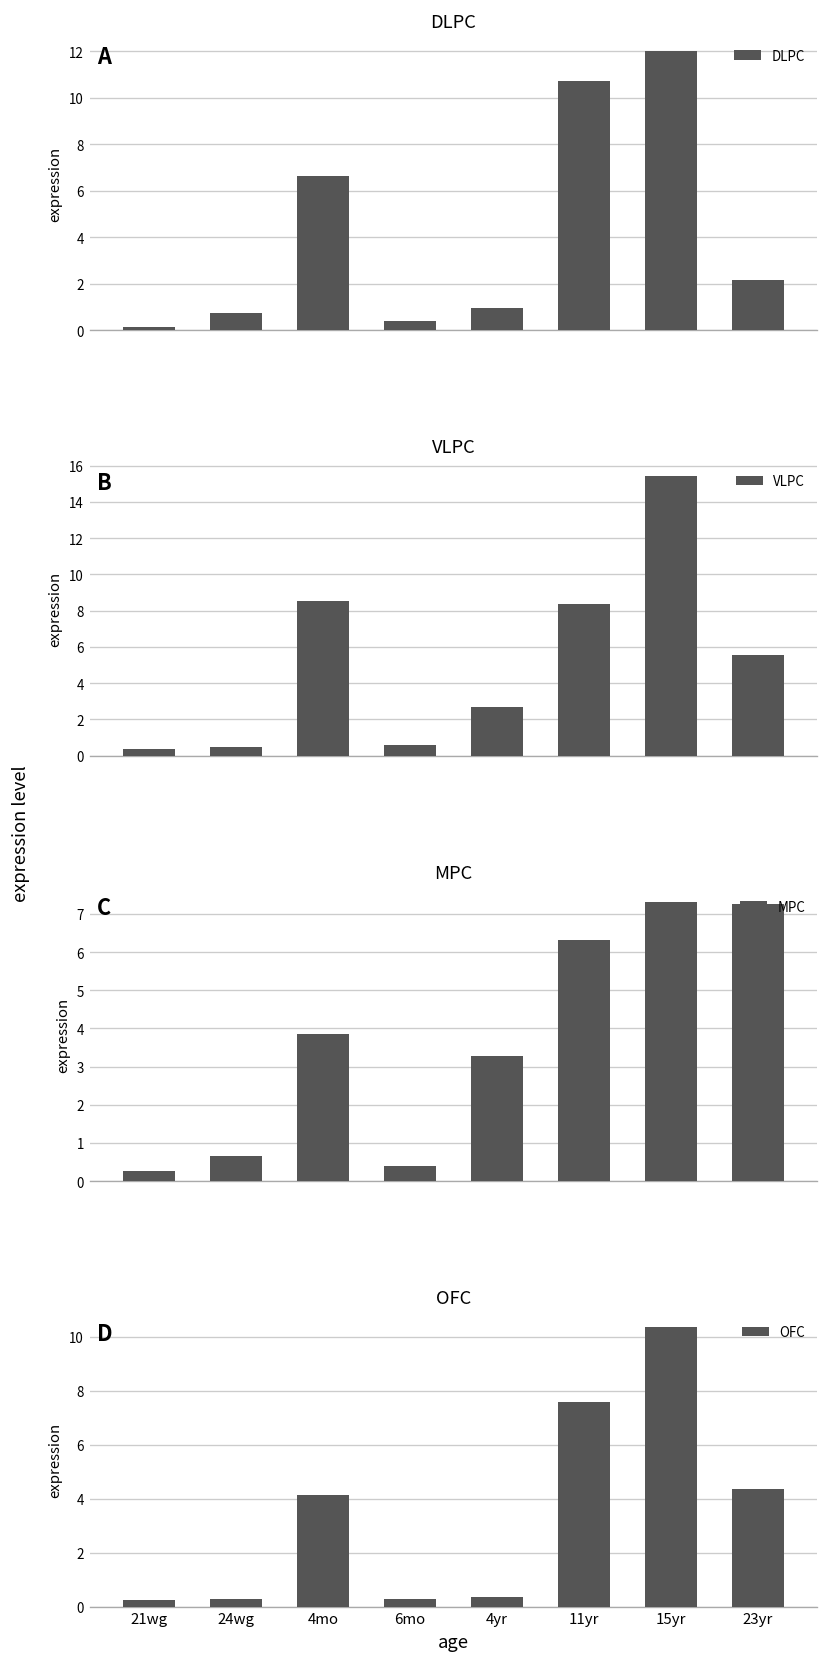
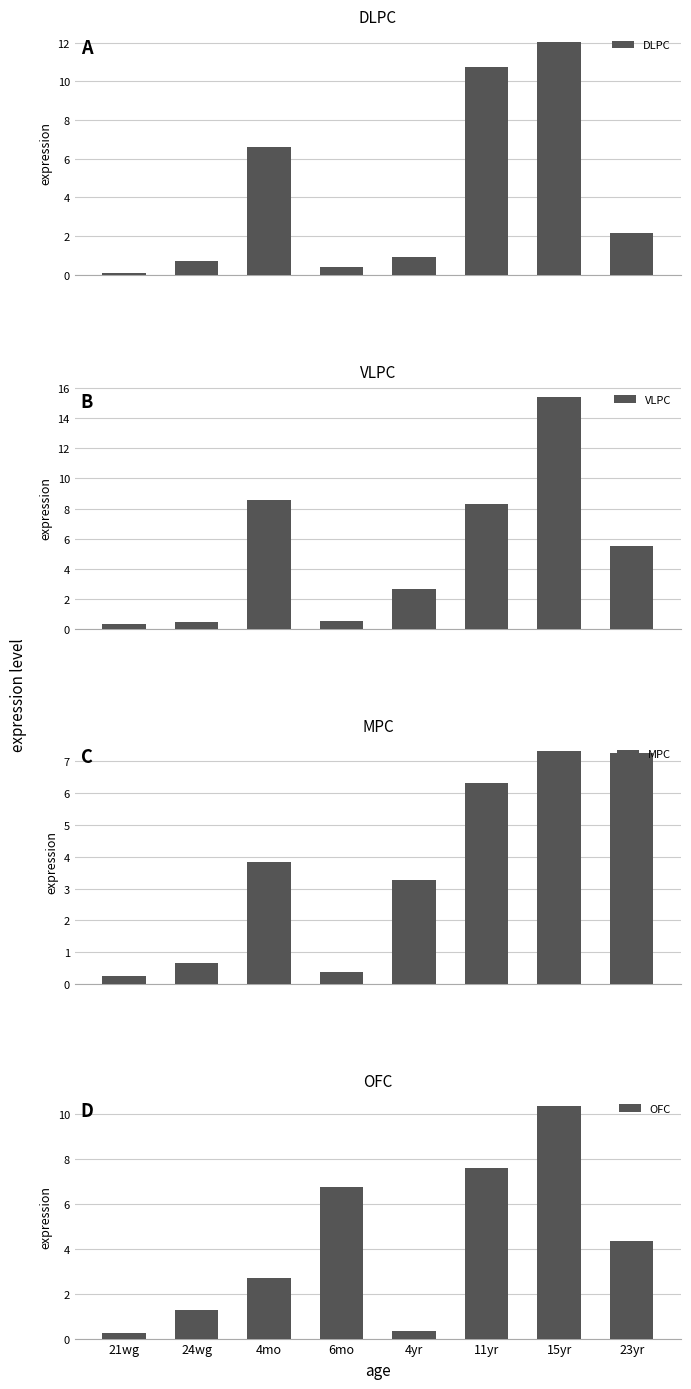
  {
    "OFC": {
      "21wg": 0.2,
-     "24wg": 0.3,
-     "4mo": 4.1,
-     "6mo": 0.3,
+     "24wg": 1.3,
+     "4mo": 2.7,
+     "6mo": 6.7,
      "4yr": 0.3,
      "11yr": 7.6,
      "15yr": 10.4,
      "23yr": 4.3
    }
  }
